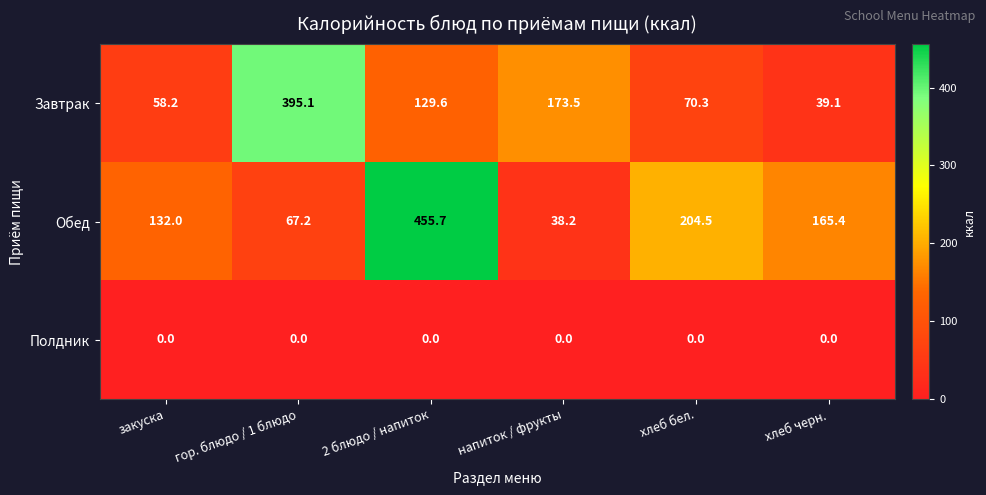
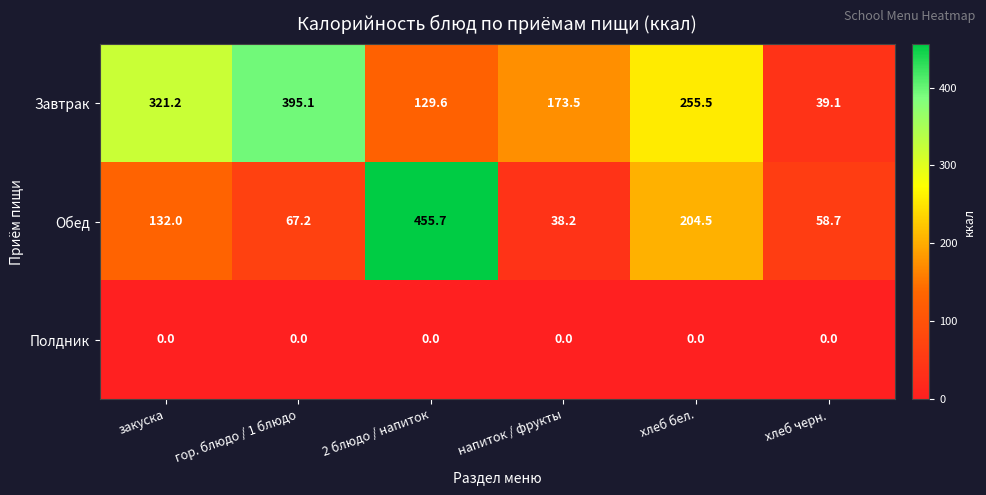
  {
    "Завтрак": {
-     "закуска": 58.2,
+     "закуска": 321.2,
      "гор. блюдо / 1 блюдо": 395.1,
      "2 блюдо / напиток": 129.6,
      "напиток / фрукты": 173.5,
-     "хлеб бел.": 70.3,
+     "хлеб бел.": 255.5,
      "хлеб черн.": 39.1
    },
    "Обед": {
      "закуска": 132.0,
      "гор. блюдо / 1 блюдо": 67.2,
      "2 блюдо / напиток": 455.7,
      "напиток / фрукты": 38.2,
      "хлеб бел.": 204.5,
-     "хлеб черн.": 165.4
+     "хлеб черн.": 58.7
    },
    "Полдник": {
      "закуска": 0.0,
      "гор. блюдо / 1 блюдо": 0.0,
      "2 блюдо / напиток": 0.0,
      "напиток / фрукты": 0.0,
      "хлеб бел.": 0.0,
      "хлеб черн.": 0.0
    }
  }
